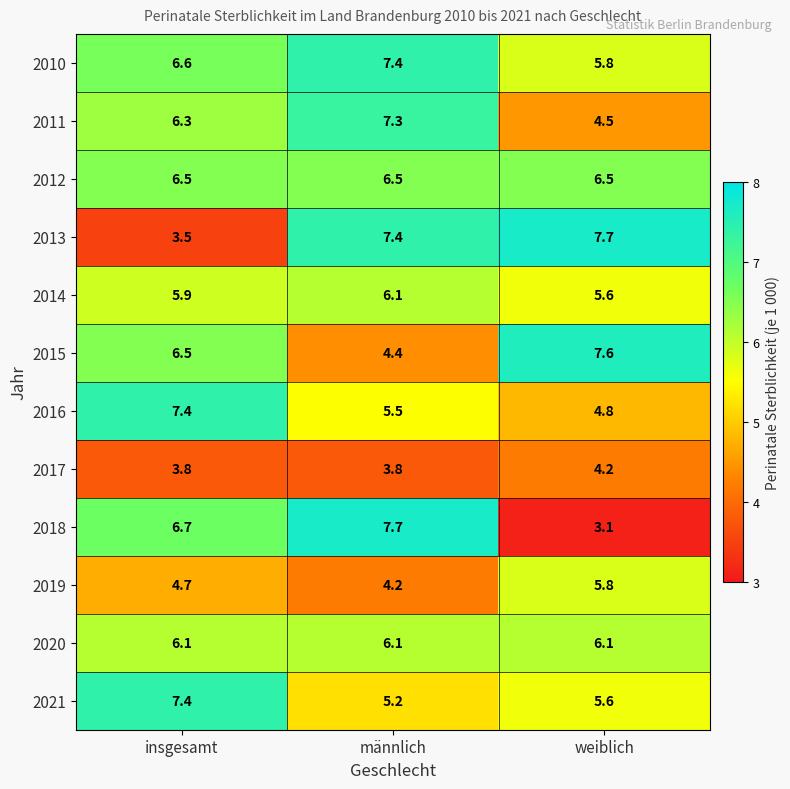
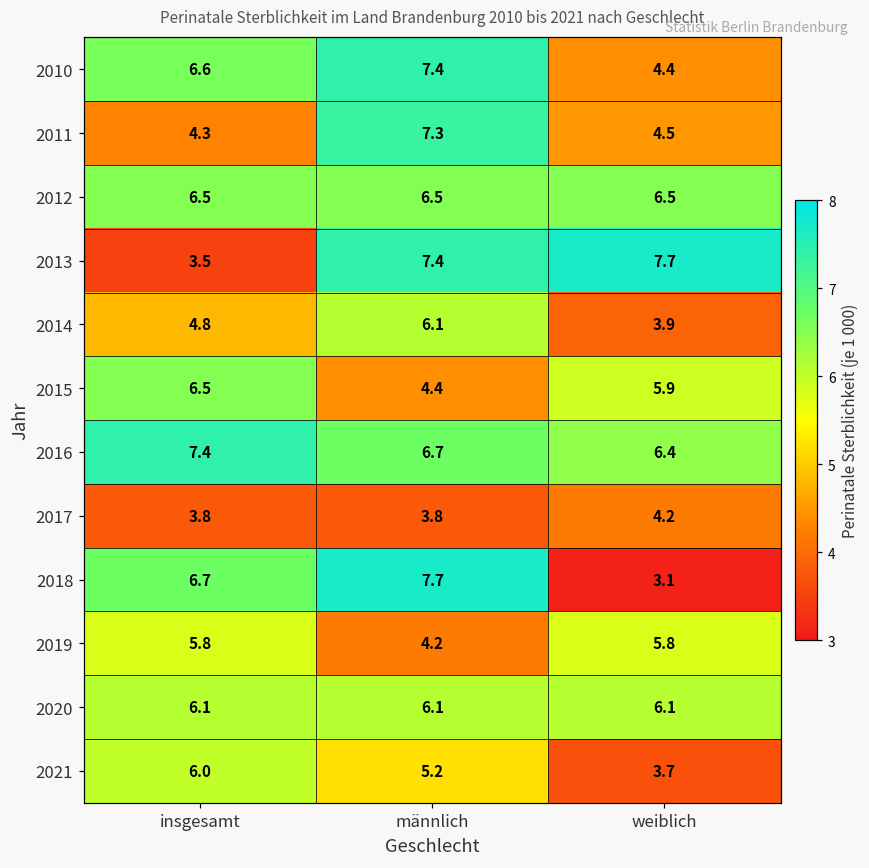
  {
    "2010": {
      "insgesamt": 6.6,
      "männlich": 7.4,
-     "weiblich": 5.8
+     "weiblich": 4.4
    },
    "2011": {
-     "insgesamt": 6.3,
+     "insgesamt": 4.3,
      "männlich": 7.3,
      "weiblich": 4.5
    },
    "2012": {
      "insgesamt": 6.5,
      "männlich": 6.5,
      "weiblich": 6.5
    },
    "2013": {
      "insgesamt": 3.5,
      "männlich": 7.4,
      "weiblich": 7.7
    },
    "2014": {
-     "insgesamt": 5.9,
+     "insgesamt": 4.8,
      "männlich": 6.1,
-     "weiblich": 5.6
+     "weiblich": 3.9
    },
    "2015": {
      "insgesamt": 6.5,
      "männlich": 4.4,
-     "weiblich": 7.6
+     "weiblich": 5.9
    },
    "2016": {
      "insgesamt": 7.4,
-     "männlich": 5.5,
-     "weiblich": 4.8
+     "männlich": 6.7,
+     "weiblich": 6.4
    },
    "2017": {
      "insgesamt": 3.8,
      "männlich": 3.8,
      "weiblich": 4.2
    },
    "2018": {
      "insgesamt": 6.7,
      "männlich": 7.7,
      "weiblich": 3.1
    },
    "2019": {
-     "insgesamt": 4.7,
+     "insgesamt": 5.8,
      "männlich": 4.2,
      "weiblich": 5.8
    },
    "2020": {
      "insgesamt": 6.1,
      "männlich": 6.1,
      "weiblich": 6.1
    },
    "2021": {
-     "insgesamt": 7.4,
+     "insgesamt": 6.0,
      "männlich": 5.2,
-     "weiblich": 5.6
+     "weiblich": 3.7
    }
  }
